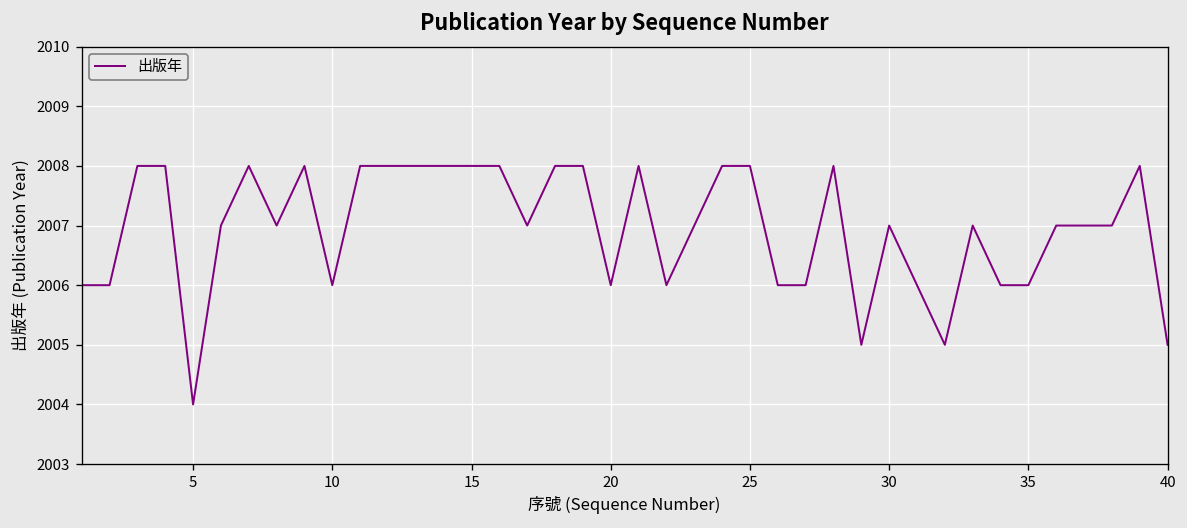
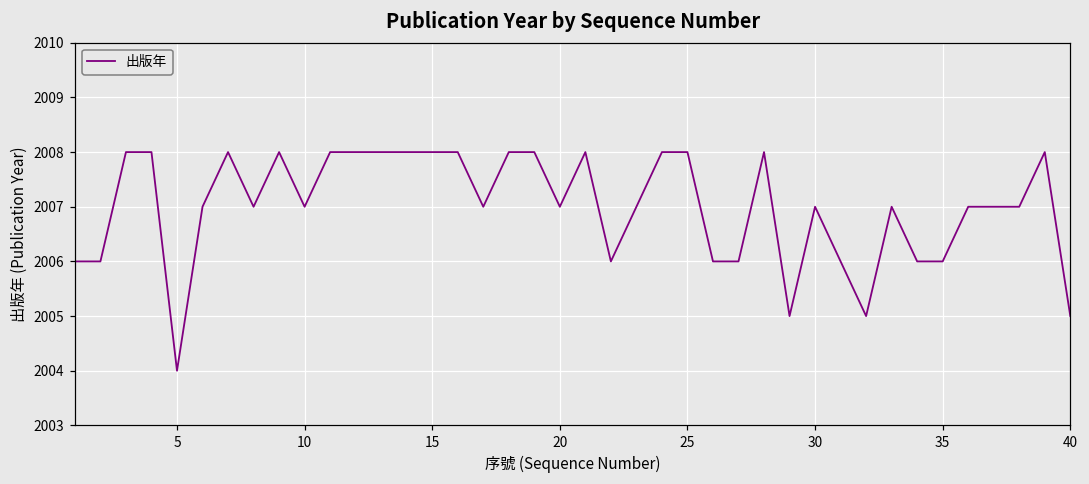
  {
    "5": 2004,
-   "10": 2006,
+   "10": 2007,
    "15": 2008,
-   "20": 2006,
+   "20": 2007,
    "25": 2008,
    "30": 2007,
    "35": 2006,
    "40": 2005
  }
